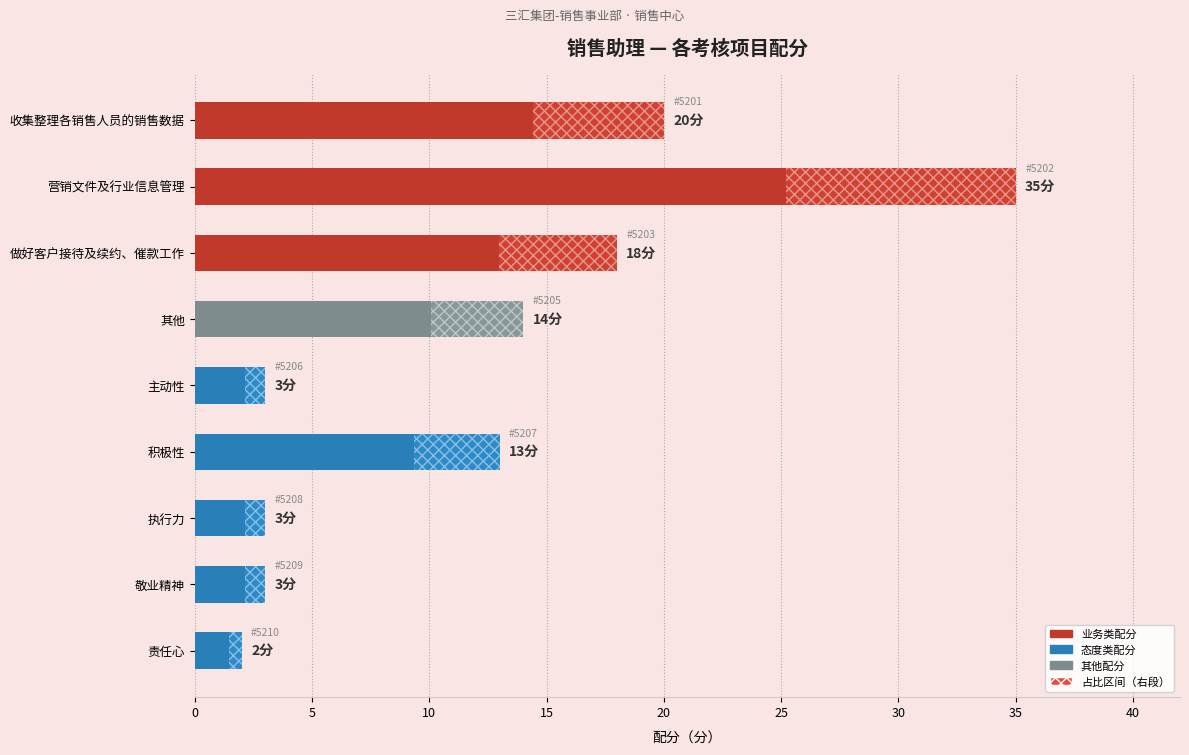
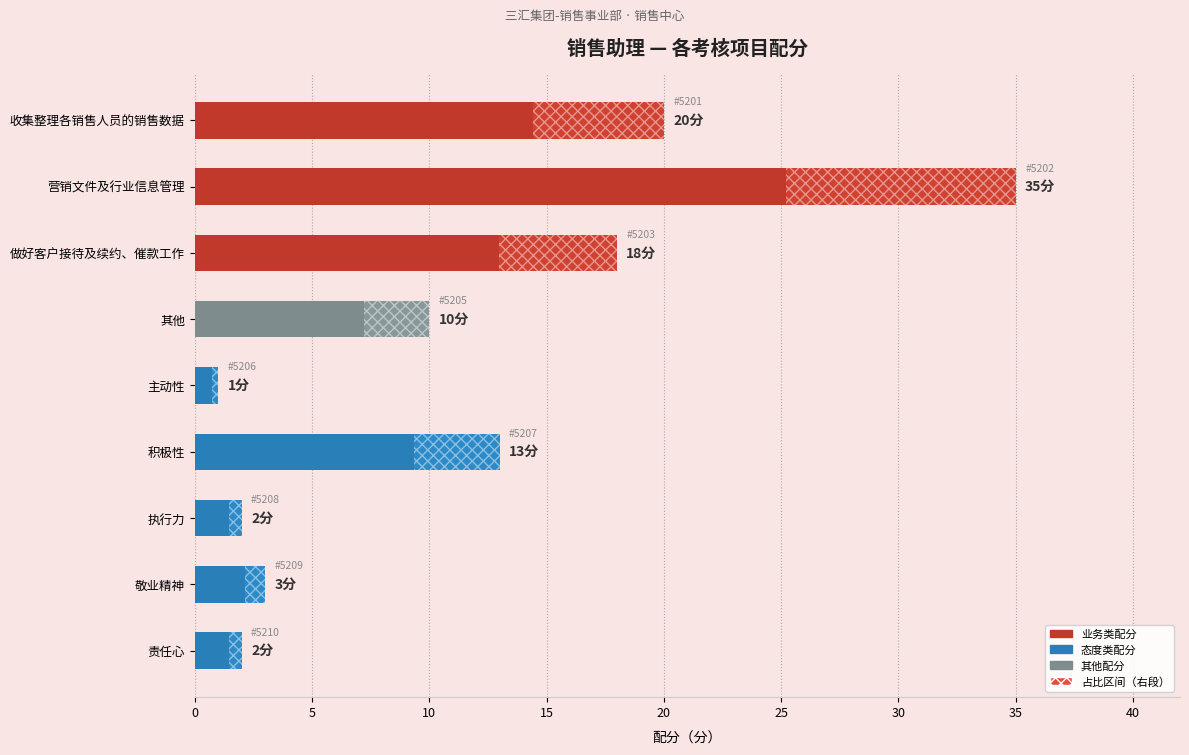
  {
    "收集整理各销售人员的销售数据": "20分",
    "营销文件及行业信息管理": "35分",
    "做好客户接待及续约、催款工作": "18分",
-   "其他": "14分",
-   "主动性": "3分",
+   "其他": "10分",
+   "主动性": "1分",
    "积极性": "13分",
-   "执行力": "3分",
+   "执行力": "2分",
    "敬业精神": "3分",
    "责任心": "2分"
  }
